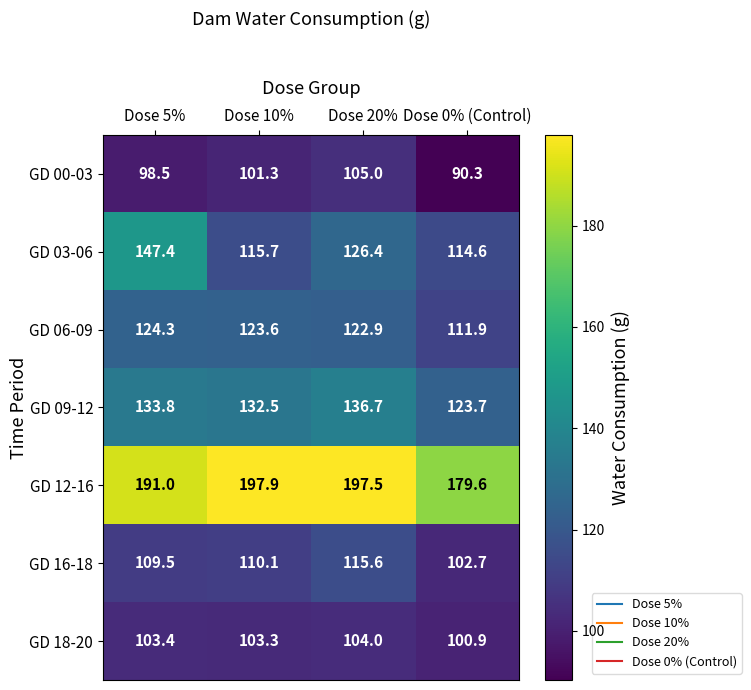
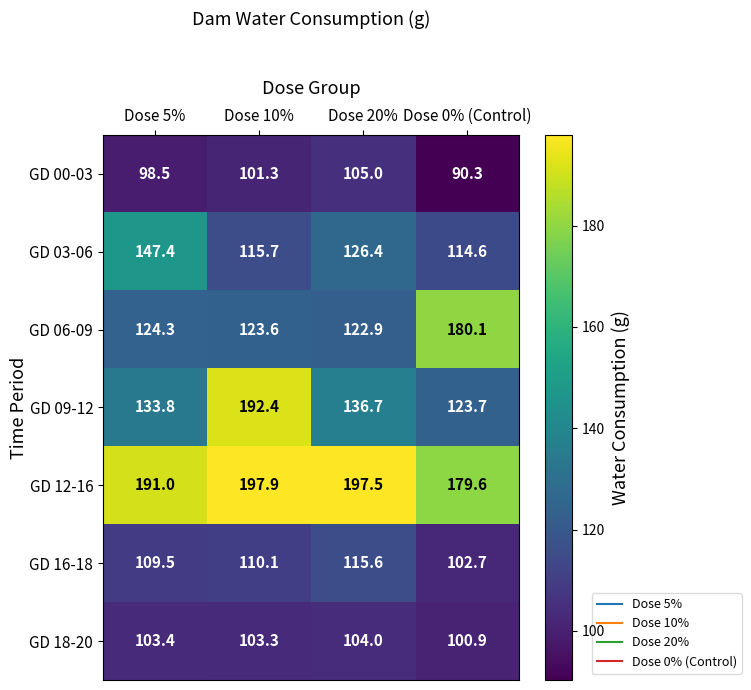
  {
    "GD 00-03": {
      "Dose 5%": 98.5,
      "Dose 10%": 101.3,
      "Dose 20%": 105.0,
      "Dose 0% (Control)": 90.3
    },
    "GD 03-06": {
      "Dose 5%": 147.4,
      "Dose 10%": 115.7,
      "Dose 20%": 126.4,
      "Dose 0% (Control)": 114.6
    },
    "GD 06-09": {
      "Dose 5%": 124.3,
      "Dose 10%": 123.6,
      "Dose 20%": 122.9,
-     "Dose 0% (Control)": 111.9
+     "Dose 0% (Control)": 180.1
    },
    "GD 09-12": {
      "Dose 5%": 133.8,
-     "Dose 10%": 132.5,
+     "Dose 10%": 192.4,
      "Dose 20%": 136.7,
      "Dose 0% (Control)": 123.7
    },
    "GD 12-16": {
      "Dose 5%": 191.0,
      "Dose 10%": 197.9,
      "Dose 20%": 197.5,
      "Dose 0% (Control)": 179.6
    },
    "GD 16-18": {
      "Dose 5%": 109.5,
      "Dose 10%": 110.1,
      "Dose 20%": 115.6,
      "Dose 0% (Control)": 102.7
    },
    "GD 18-20": {
      "Dose 5%": 103.4,
      "Dose 10%": 103.3,
      "Dose 20%": 104.0,
      "Dose 0% (Control)": 100.9
    }
  }
